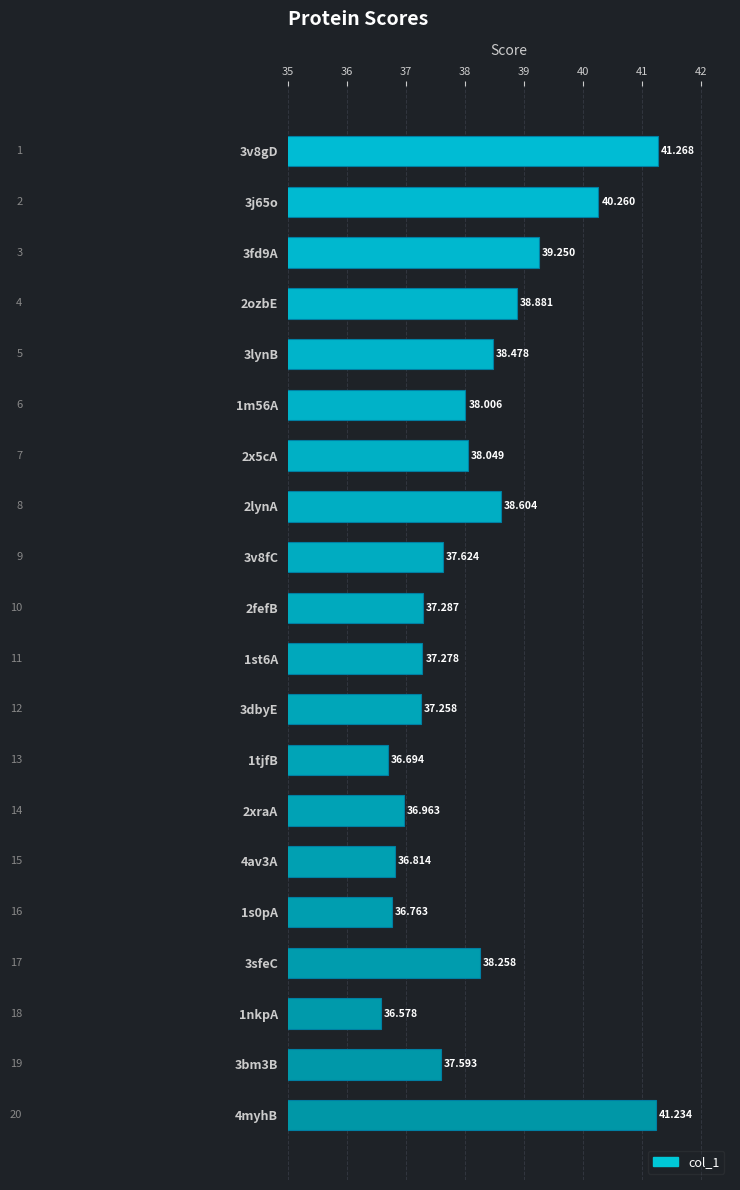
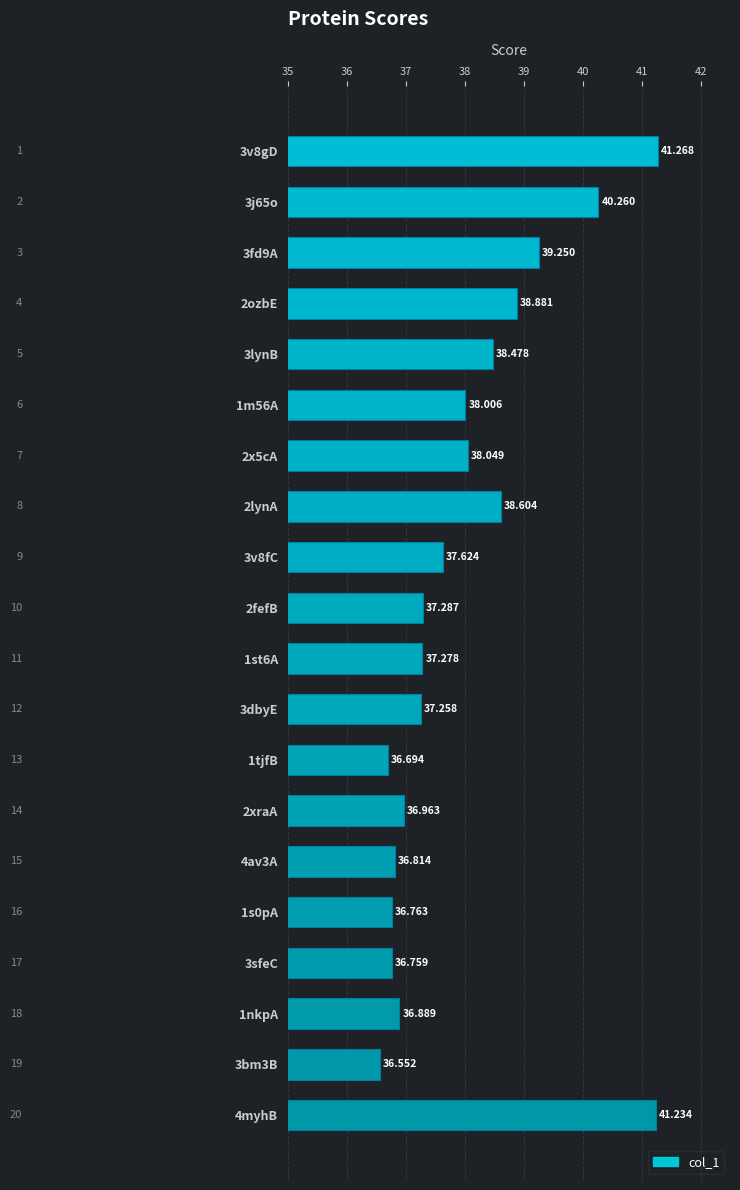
  {
    "3v8gD": 41.268,
    "3j65o": 40.260,
    "3fd9A": 39.250,
    "2ozbE": 38.881,
    "3lynB": 38.478,
    "1m56A": 38.006,
    "2x5cA": 38.049,
    "2lynA": 38.604,
    "3v8fC": 37.624,
    "2fefB": 37.287,
    "1st6A": 37.278,
    "3dbyE": 37.258,
    "1tjfB": 36.694,
    "2xraA": 36.963,
    "4av3A": 36.814,
    "1s0pA": 36.763,
-   "3sfeC": 38.258,
-   "1nkpA": 36.578,
-   "3bm3B": 37.593,
+   "3sfeC": 36.759,
+   "1nkpA": 36.889,
+   "3bm3B": 36.552,
    "4myhB": 41.234
  }
